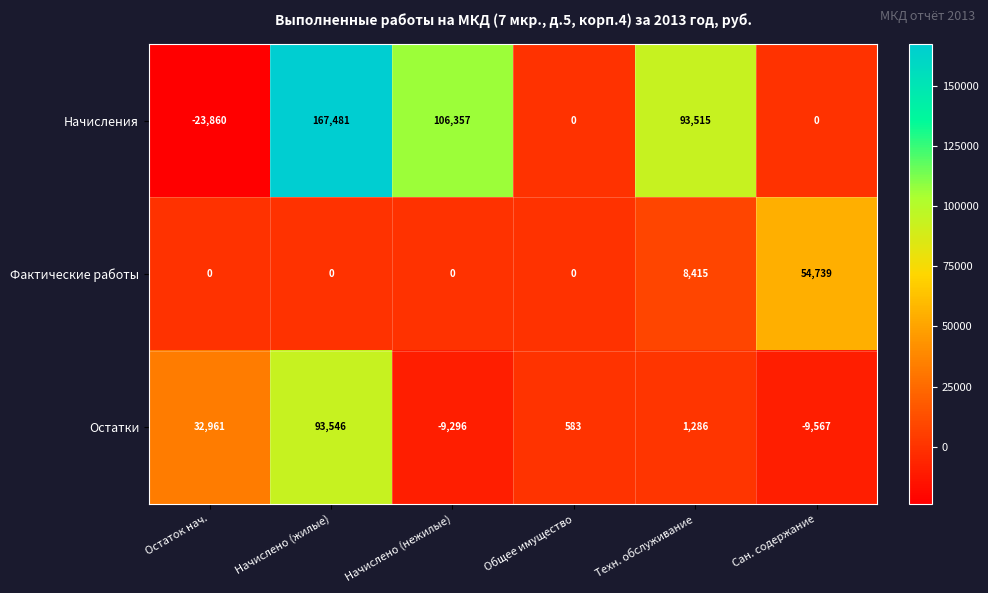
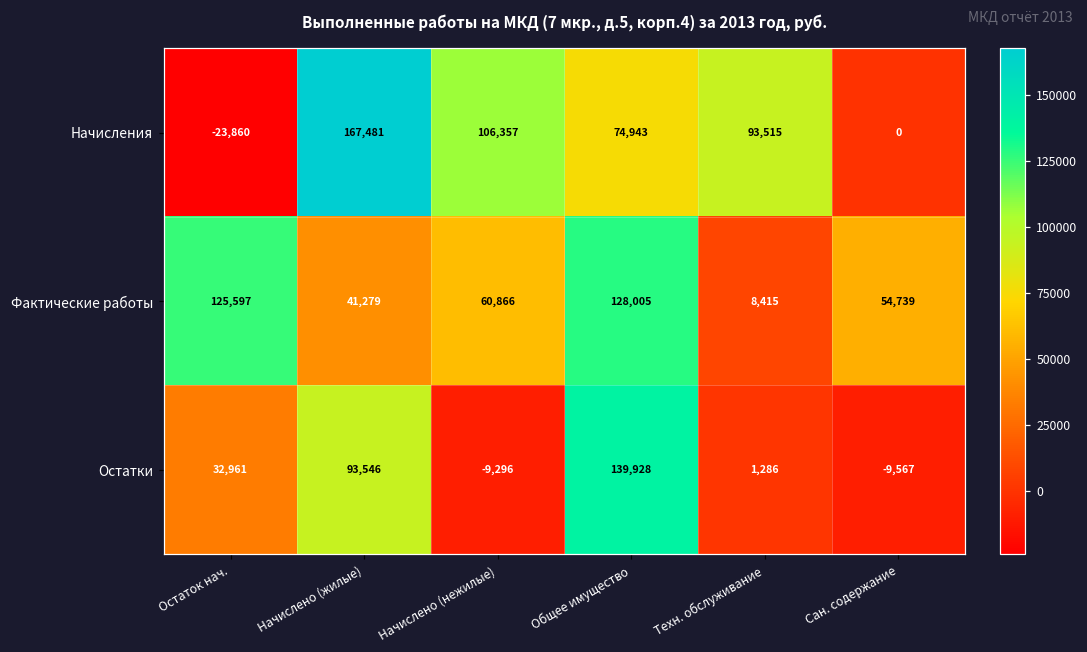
  {
    "Начисления": {
      "Остаток нач.": "-23,860",
      "Начислено (жилые)": "167,481",
      "Начислено (нежилые)": "106,357",
-     "Общее имущество": "0",
+     "Общее имущество": "74,943",
      "Техн. обслуживание": "93,515",
      "Сан. содержание": "0"
    },
    "Фактические работы": {
-     "Остаток нач.": "0",
-     "Начислено (жилые)": "0",
-     "Начислено (нежилые)": "0",
-     "Общее имущество": "0",
+     "Остаток нач.": "125,597",
+     "Начислено (жилые)": "41,279",
+     "Начислено (нежилые)": "60,866",
+     "Общее имущество": "128,005",
      "Техн. обслуживание": "8,415",
      "Сан. содержание": "54,739"
    },
    "Остатки": {
      "Остаток нач.": "32,961",
      "Начислено (жилые)": "93,546",
      "Начислено (нежилые)": "-9,296",
-     "Общее имущество": "583",
+     "Общее имущество": "139,928",
      "Техн. обслуживание": "1,286",
      "Сан. содержание": "-9,567"
    }
  }
